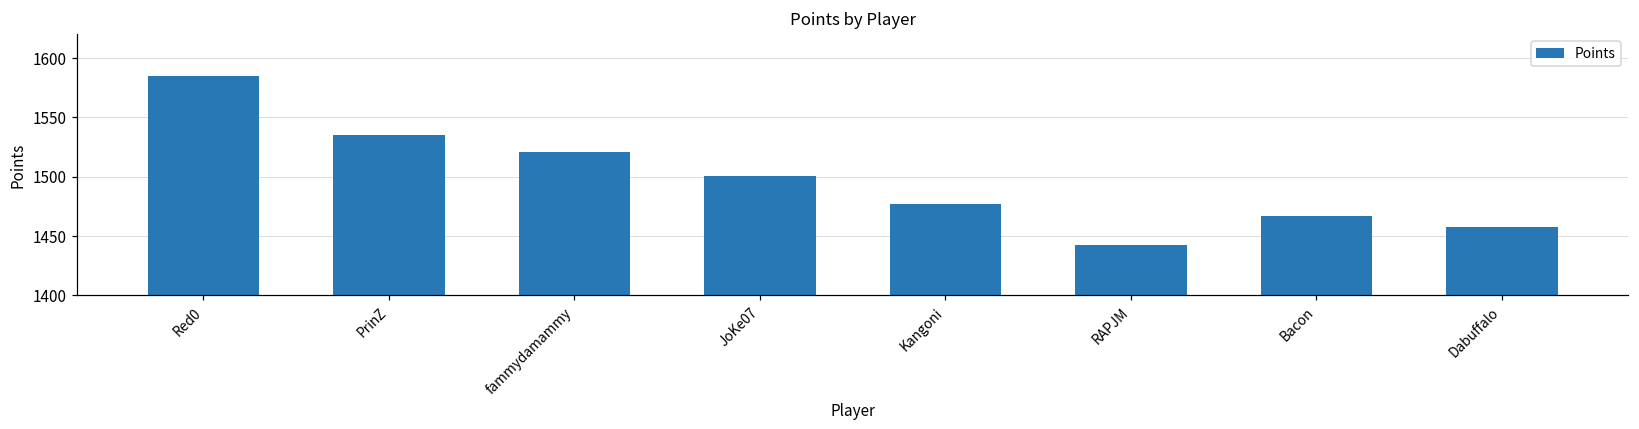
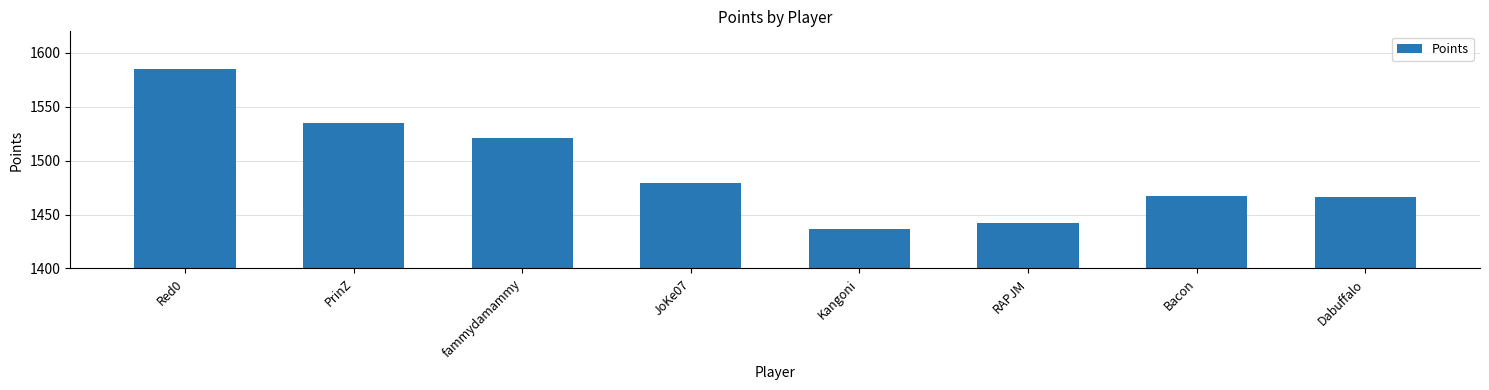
  {
    "Red0": 1585,
    "PrinZ": 1535,
    "fammydamammy": 1521,
-   "JoKe07": 1501,
-   "Kangoni": 1477,
+   "JoKe07": 1479,
+   "Kangoni": 1437,
    "RAPJM": 1442,
    "Bacon": 1467,
-   "Dabuffalo": 1458
+   "Dabuffalo": 1466
  }
